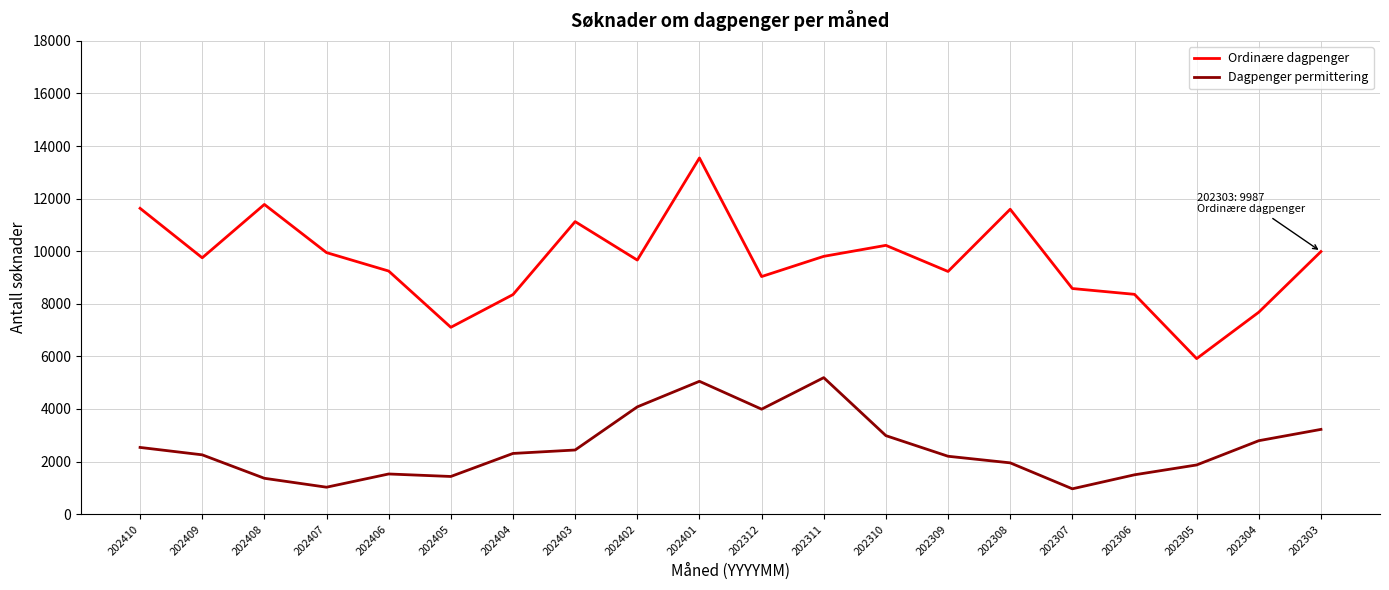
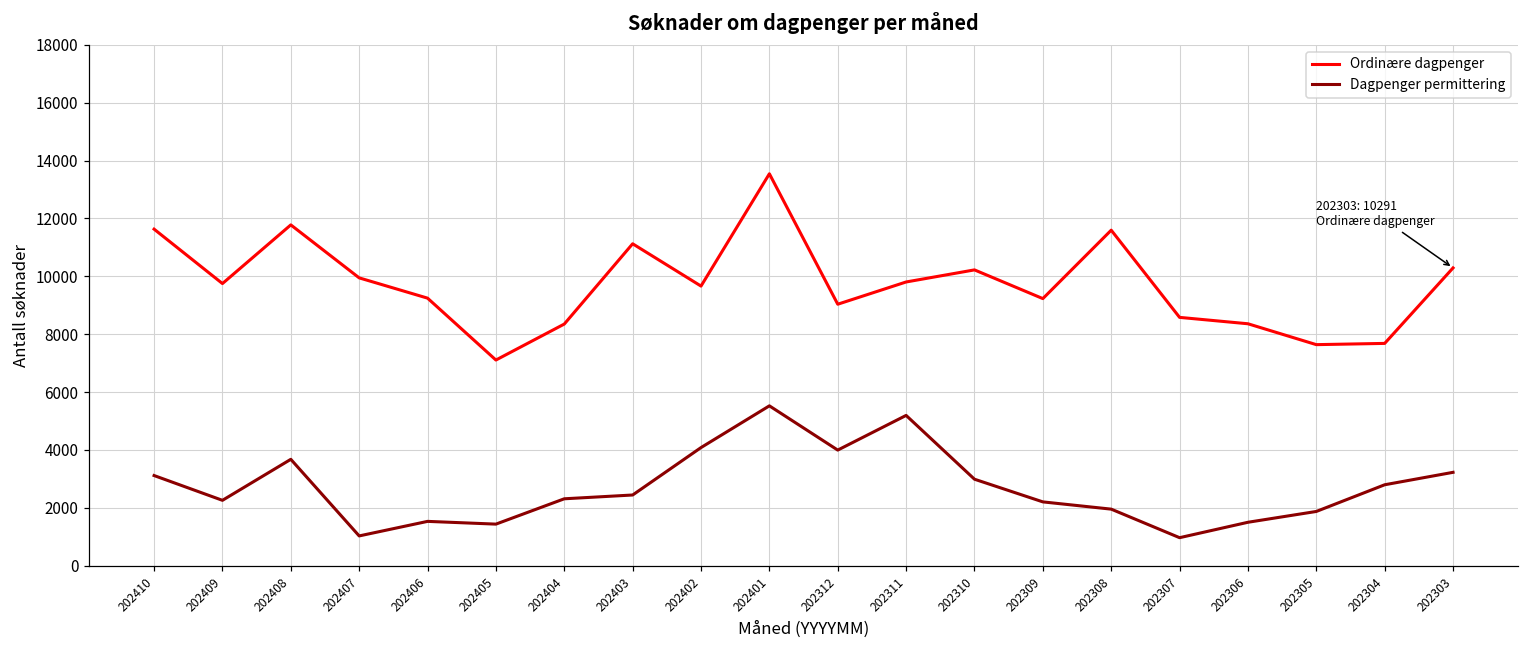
  {
    "Ordinære dagpenger": {
-     "202305": 5900,
-     "202303": 9987
+     "202305": 7600,
+     "202303": 10291
    },
    "Dagpenger permittering": {
-     "202410": 2500,
+     "202410": 3100,
      "202409": 2300,
-     "202408": 1400,
+     "202408": 3700,
      "202407": 1000,
      "202406": 1500,
      "202405": 1400,
      "202404": 2300,
      "202403": 2400,
      "202402": 4100,
-     "202401": 5100,
+     "202401": 5500,
      "202312": 4000,
      "202311": 5200,
      "202310": 3000,
      "202309": 2200,
      "202308": 2000,
      "202307": 1000,
      "202306": 1500,
      "202305": 1900,
      "202304": 2800,
      "202303": 3200
    }
  }
